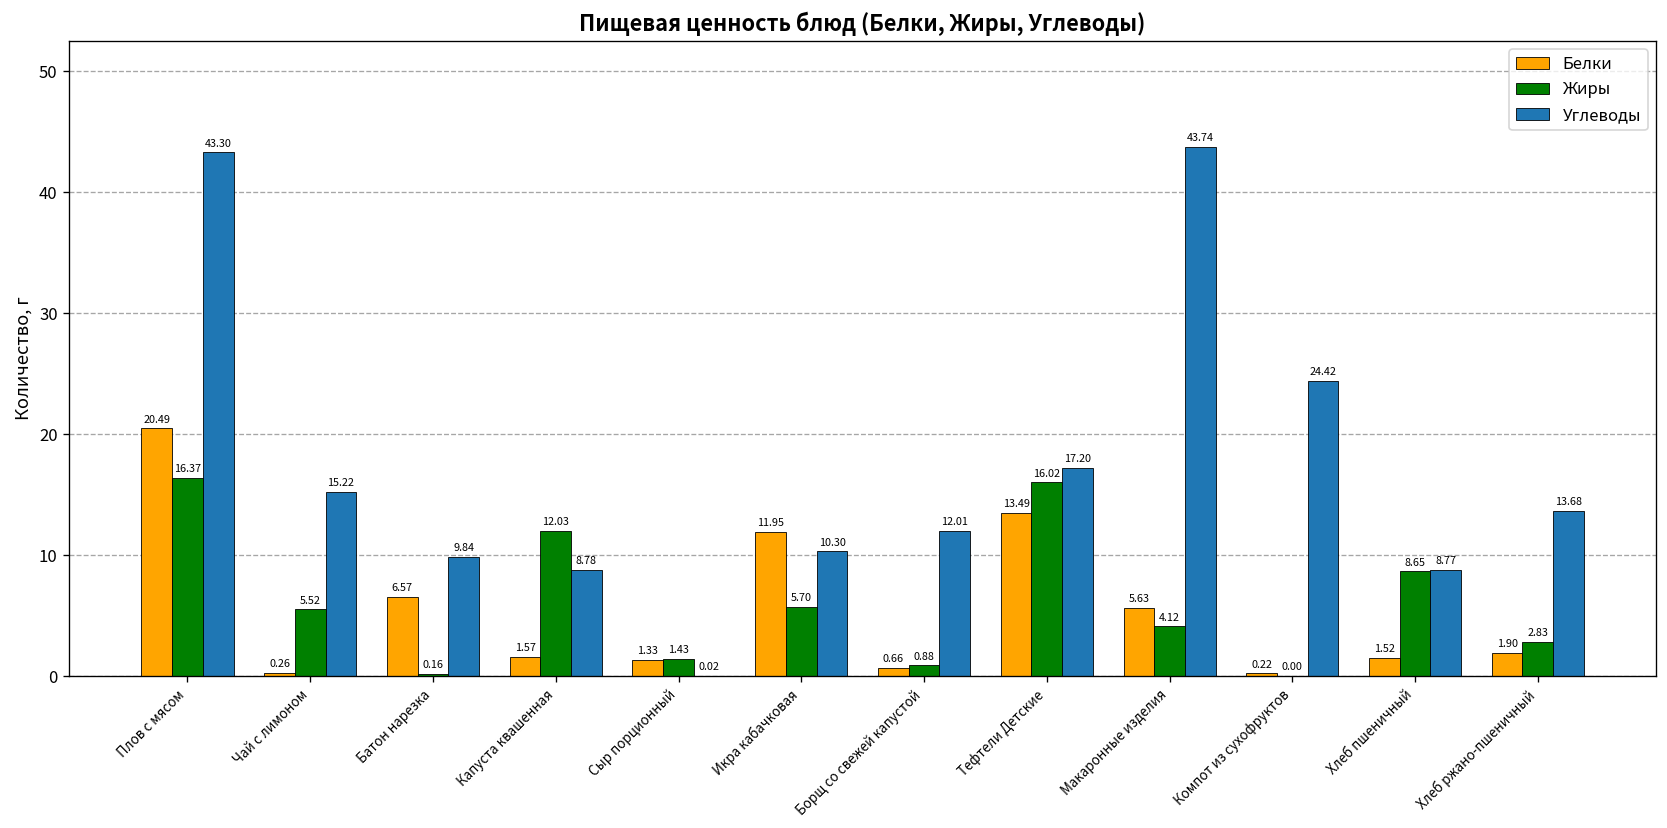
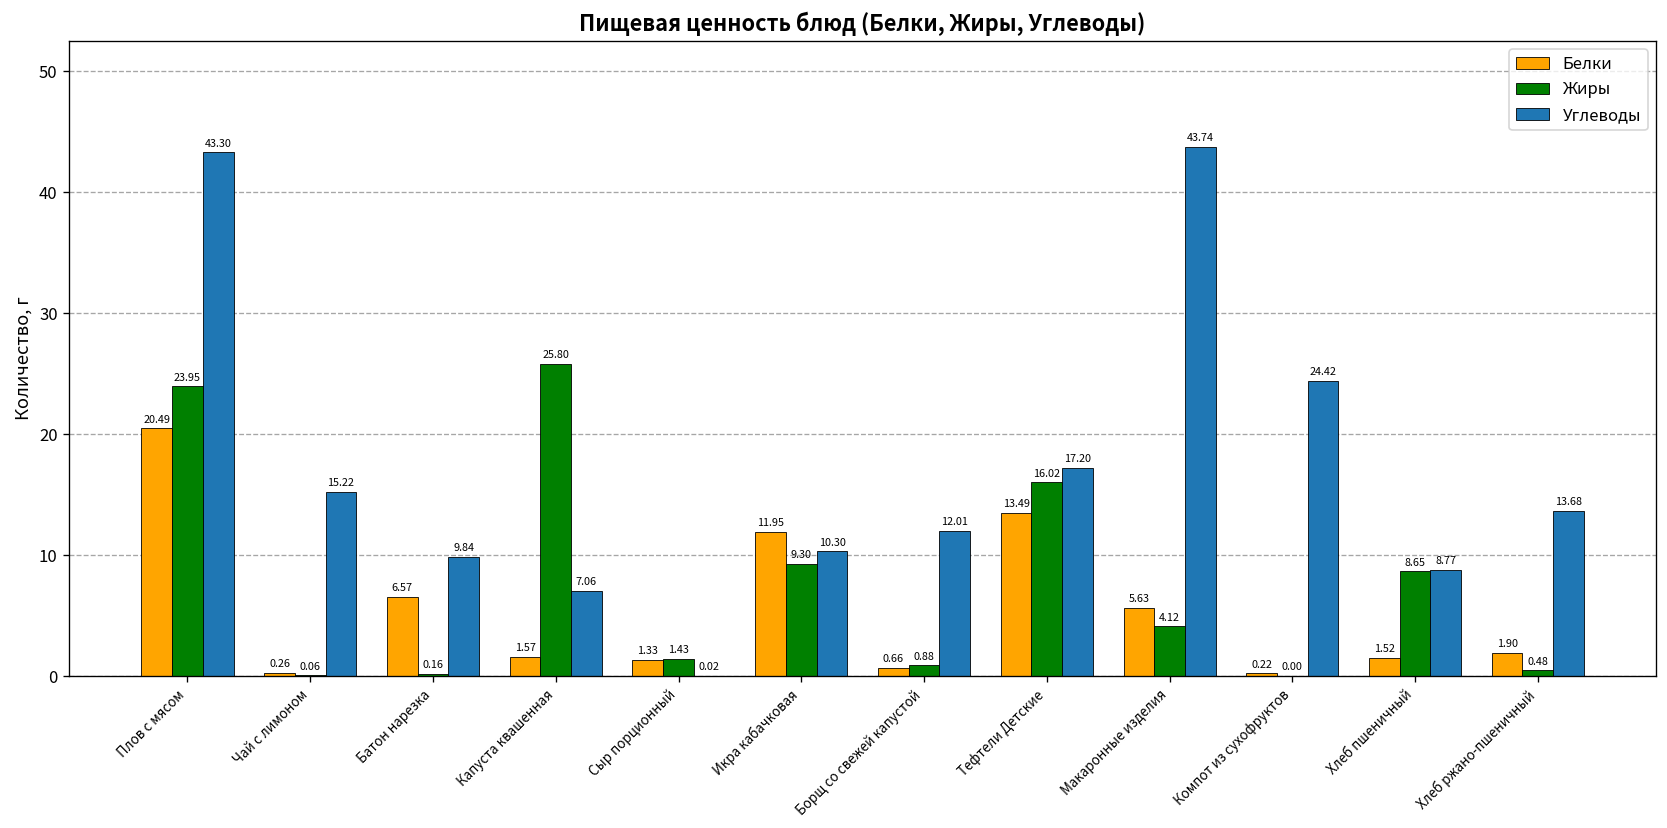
  {
    "Белки": {
      "Плов с мясом": 20.49,
      "Чай с лимоном": 0.26,
      "Батон нарезка": 6.57,
      "Капуста квашенная": 1.57,
      "Сыр порционный": 1.33,
      "Икра кабачковая": 11.95,
      "Борщ со свежей капустой": 0.66,
      "Тефтели Детские": 13.49,
      "Макаронные изделия": 5.63,
      "Компот из сухофруктов": 0.22,
      "Хлеб пшеничный": 1.52,
      "Хлеб ржано-пшеничный": 1.90
    },
    "Жиры": {
-     "Плов с мясом": 16.37,
-     "Чай с лимоном": 5.52,
+     "Плов с мясом": 23.95,
+     "Чай с лимоном": 0.06,
      "Батон нарезка": 0.16,
-     "Капуста квашенная": 12.03,
+     "Капуста квашенная": 25.80,
      "Сыр порционный": 1.43,
-     "Икра кабачковая": 5.70,
+     "Икра кабачковая": 9.30,
      "Борщ со свежей капустой": 0.88,
      "Тефтели Детские": 16.02,
      "Макаронные изделия": 4.12,
      "Компот из сухофруктов": 0.00,
      "Хлеб пшеничный": 8.65,
-     "Хлеб ржано-пшеничный": 2.83
+     "Хлеб ржано-пшеничный": 0.48
    },
    "Углеводы": {
      "Плов с мясом": 43.30,
      "Чай с лимоном": 15.22,
      "Батон нарезка": 9.84,
-     "Капуста квашенная": 8.78,
+     "Капуста квашенная": 7.06,
      "Сыр порционный": 0.02,
      "Икра кабачковая": 10.30,
      "Борщ со свежей капустой": 12.01,
      "Тефтели Детские": 17.20,
      "Макаронные изделия": 43.74,
      "Компот из сухофруктов": 24.42,
      "Хлеб пшеничный": 8.77,
      "Хлеб ржано-пшеничный": 13.68
    }
  }
